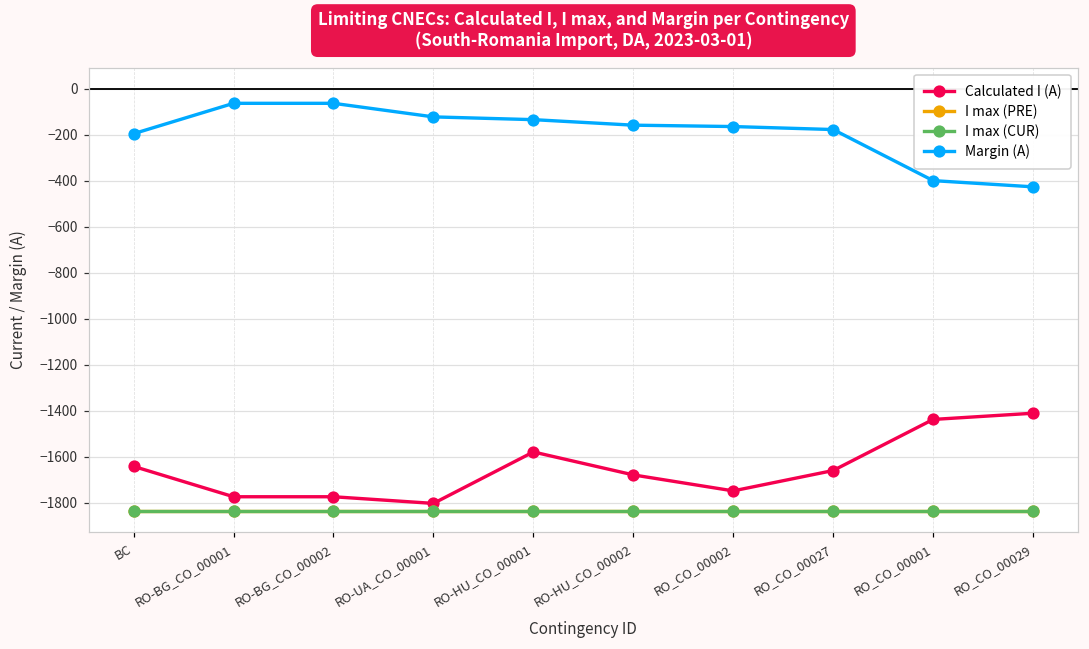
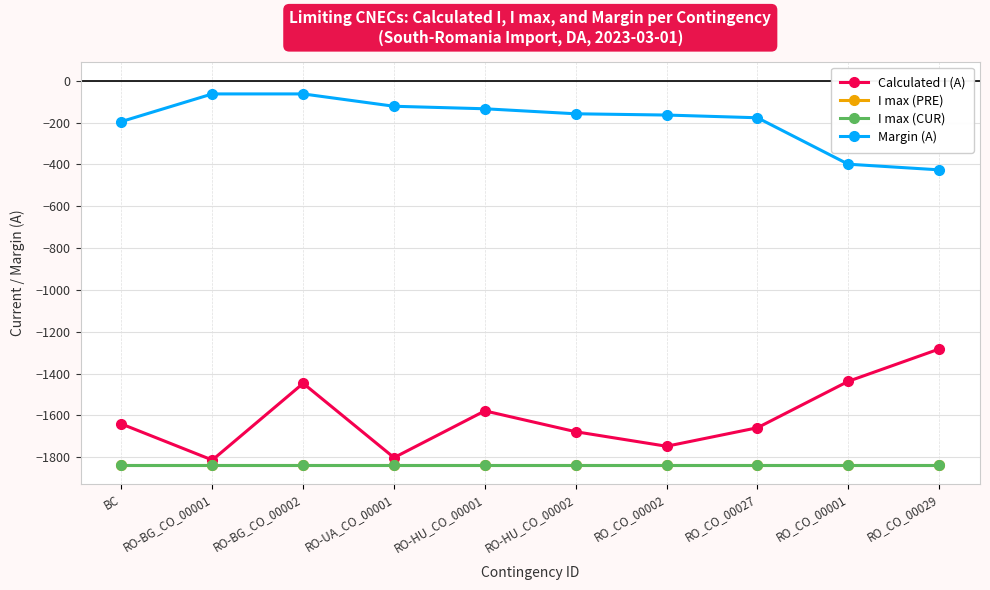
  {
    "Calculated I (A)": {
      "BC": -1640,
-     "RO-BG_CO_00001": -1770,
-     "RO-BG_CO_00002": -1770,
+     "RO-BG_CO_00001": -1810,
+     "RO-BG_CO_00002": -1450,
      "RO-UA_CO_00001": -1800,
      "RO-HU_CO_00001": -1580,
      "RO-HU_CO_00002": -1680,
      "RO_CO_00002": -1750,
      "RO_CO_00027": -1660,
      "RO_CO_00001": -1440,
-     "RO_CO_00029": -1410
+     "RO_CO_00029": -1280
    },
    "I max (CUR)": {
      "BC": -1840,
      "RO-BG_CO_00001": -1840,
      "RO-BG_CO_00002": -1840,
      "RO-UA_CO_00001": -1840,
      "RO-HU_CO_00001": -1840,
      "RO-HU_CO_00002": -1840,
      "RO_CO_00002": -1840,
      "RO_CO_00027": -1840,
      "RO_CO_00001": -1840,
      "RO_CO_00029": -1840
    },
    "Margin (A)": {
      "BC": -200,
      "RO-BG_CO_00001": -60,
      "RO-BG_CO_00002": -60,
      "RO-UA_CO_00001": -120,
      "RO-HU_CO_00001": -130,
      "RO-HU_CO_00002": -160,
      "RO_CO_00002": -160,
      "RO_CO_00027": -180,
      "RO_CO_00001": -400,
      "RO_CO_00029": -430
    }
  }
